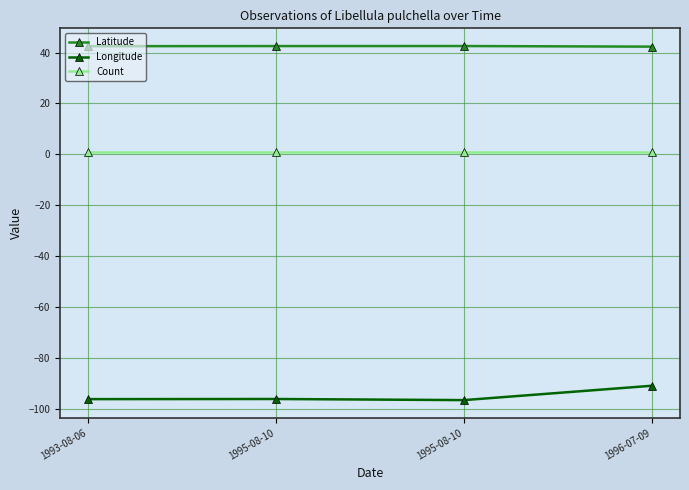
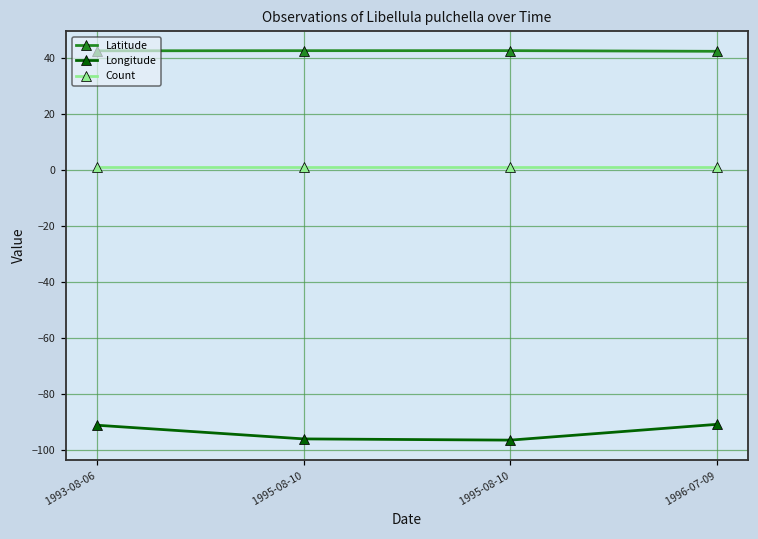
  {
    "Latitude": {
      "1996-07-09": 42
    },
    "Longitude": {
-     "1993-08-06": -96,
+     "1993-08-06": -91,
      "1996-07-09": -91
    },
    "Count": {
      "1993-08-06": 1,
      "1996-07-09": 1
    }
  }
